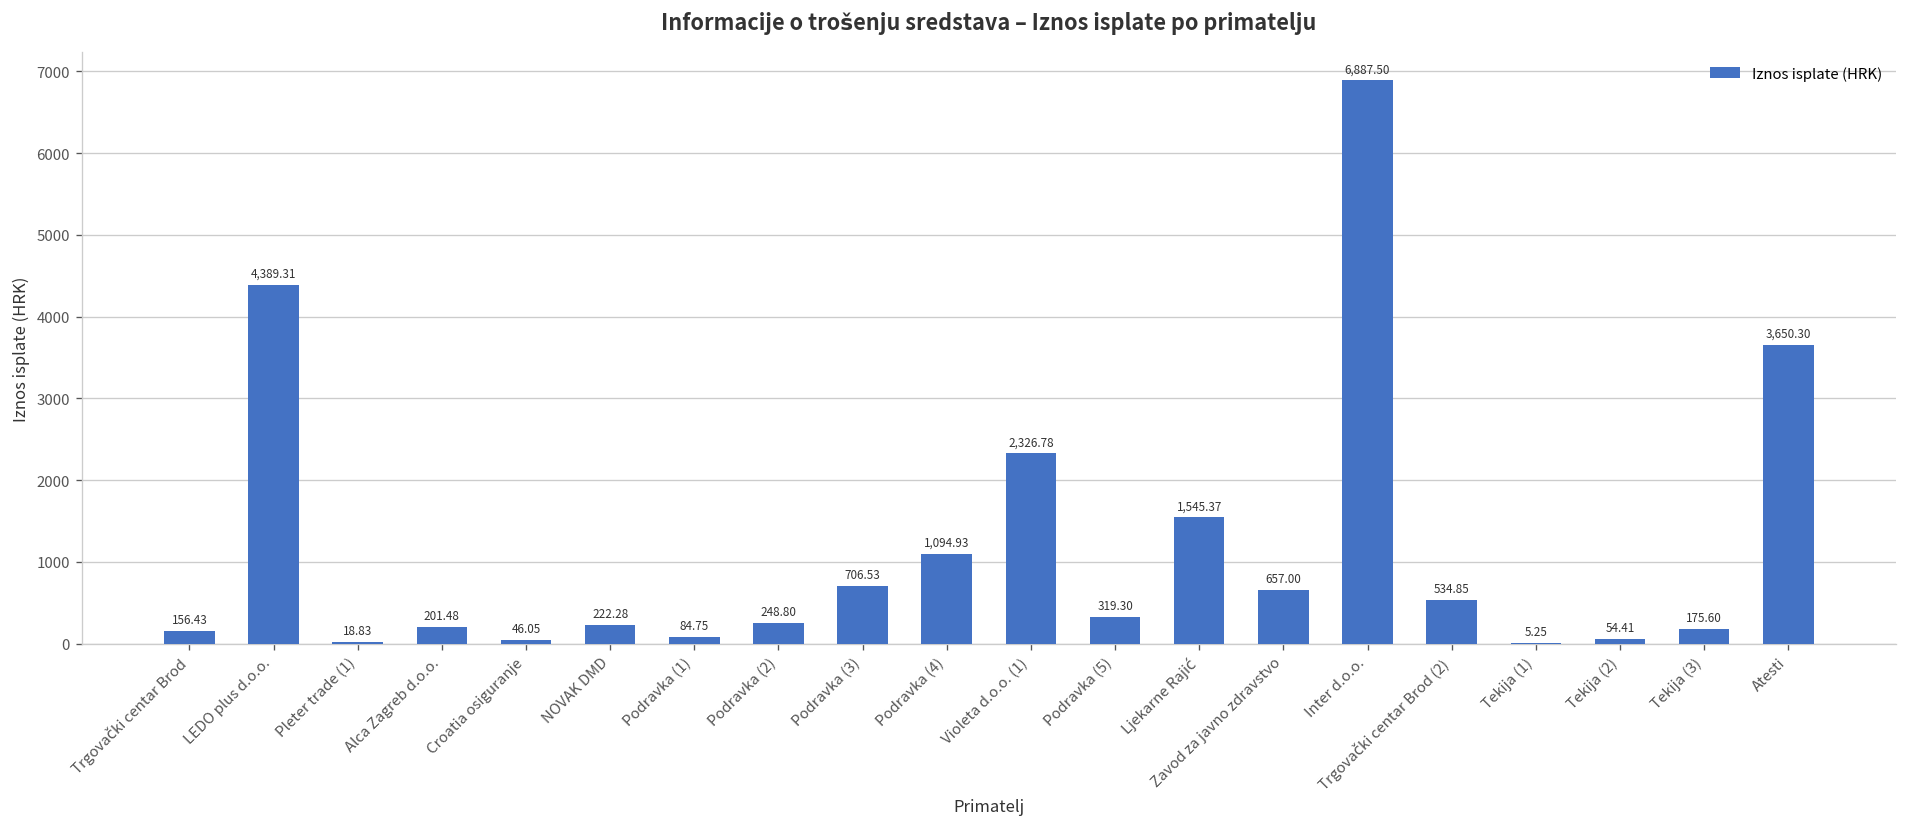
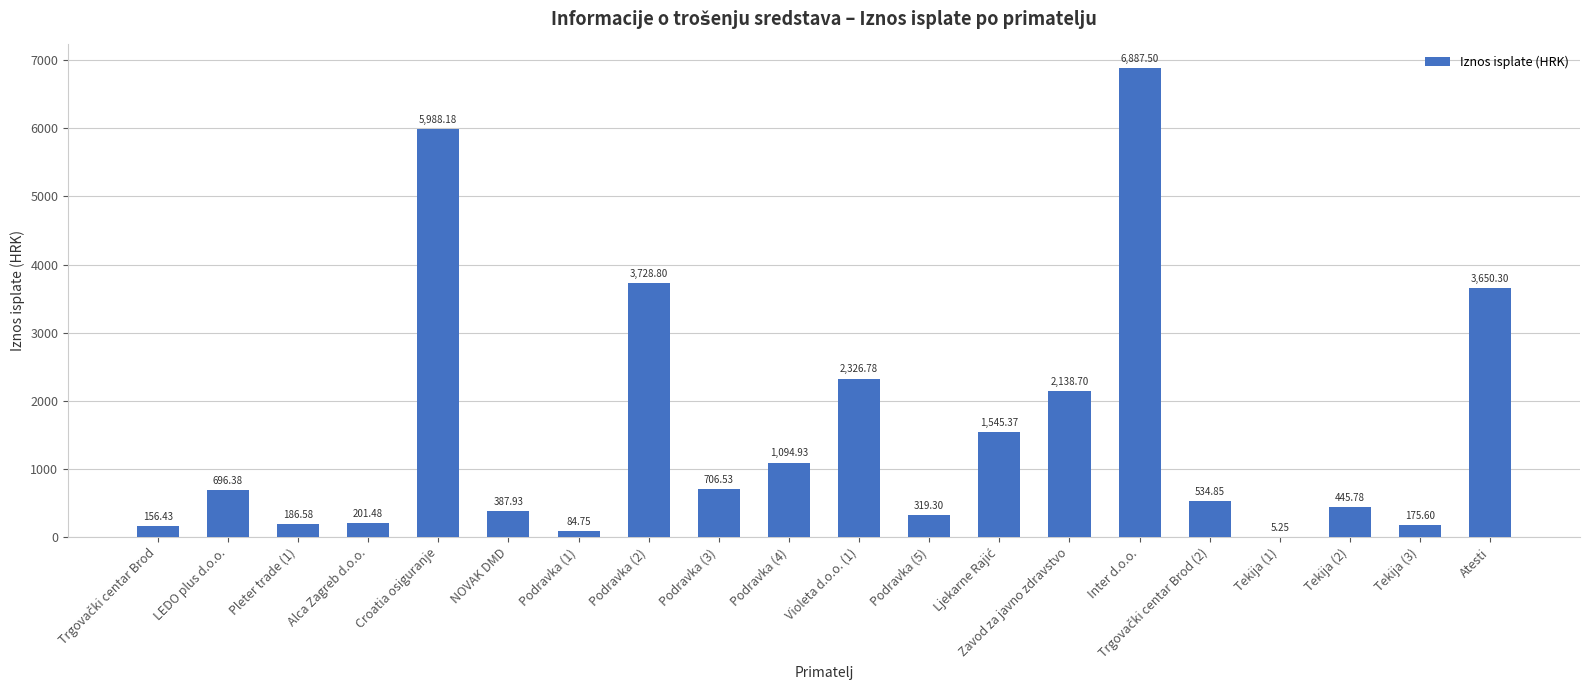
  {
    "Trgovački centar Brod": "156.43",
-   "LEDO plus d.o.o.": "4,389.31",
-   "Pleter trade (1)": "18.83",
+   "LEDO plus d.o.o.": "696.38",
+   "Pleter trade (1)": "186.58",
    "Alca Zagreb d.o.o.": "201.48",
-   "Croatia osiguranje": "46.05",
-   "NOVAK DMD": "222.28",
+   "Croatia osiguranje": "5,988.18",
+   "NOVAK DMD": "387.93",
    "Podravka (1)": "84.75",
-   "Podravka (2)": "248.80",
+   "Podravka (2)": "3,728.80",
    "Podravka (3)": "706.53",
    "Podravka (4)": "1,094.93",
    "Violeta d.o.o. (1)": "2,326.78",
    "Podravka (5)": "319.30",
    "Ljekarne Rajić": "1,545.37",
-   "Zavod za javno zdravstvo": "657.00",
+   "Zavod za javno zdravstvo": "2,138.70",
    "Inter d.o.o.": "6,887.50",
    "Trgovački centar Brod (2)": "534.85",
    "Tekija (1)": "5.25",
-   "Tekija (2)": "54.41",
+   "Tekija (2)": "445.78",
    "Tekija (3)": "175.60",
    "Atesti": "3,650.30"
  }
